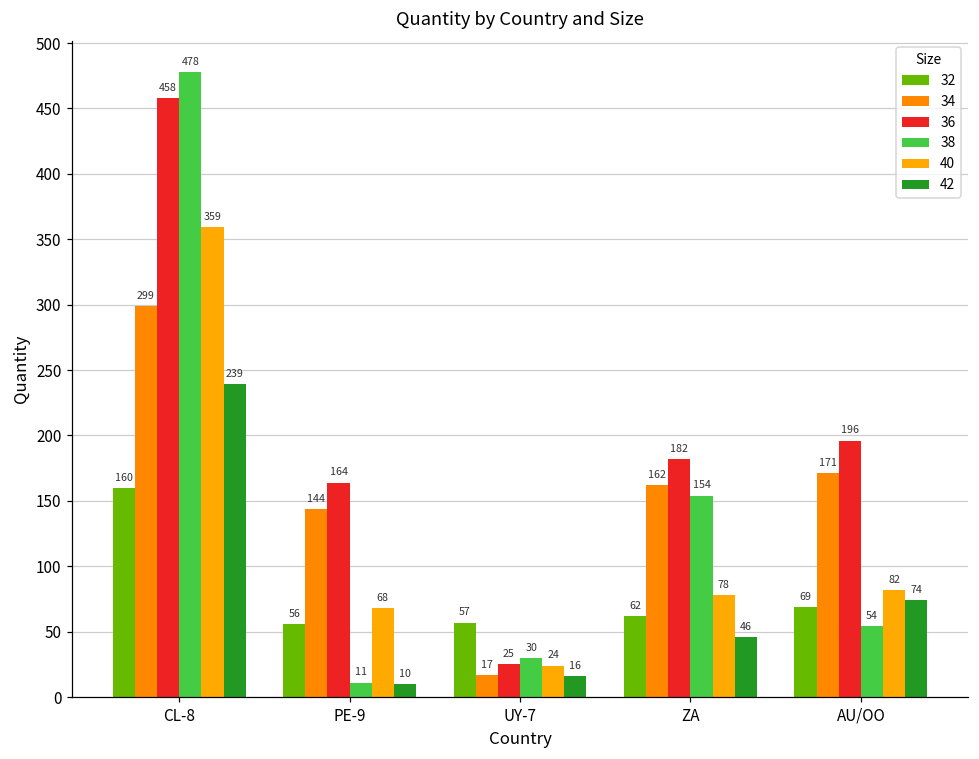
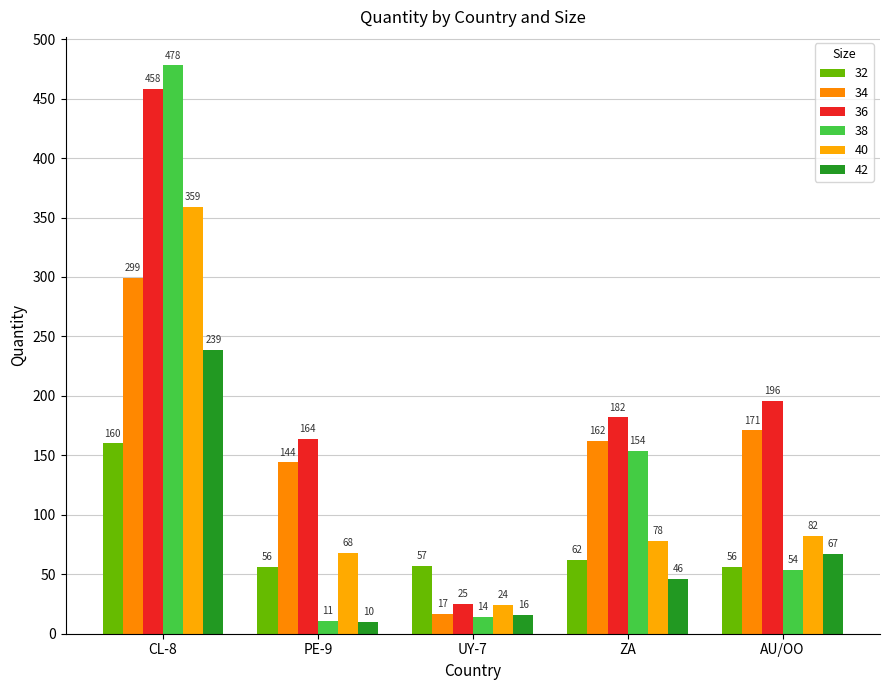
  {
    "32": {
      "CL-8": 160,
      "PE-9": 56,
      "UY-7": 57,
      "ZA": 62,
-     "AU/OO": 69
+     "AU/OO": 56
    },
    "36": {
      "CL-8": 458,
      "PE-9": 164,
      "UY-7": 25,
      "ZA": 182,
      "AU/OO": 196
    },
    "38": {
      "CL-8": 478,
      "PE-9": 11,
-     "UY-7": 30,
+     "UY-7": 14,
      "ZA": 154,
      "AU/OO": 54
    },
    "42": {
      "CL-8": 239,
      "PE-9": 10,
      "UY-7": 16,
      "ZA": 46,
-     "AU/OO": 74
+     "AU/OO": 67
    }
  }
